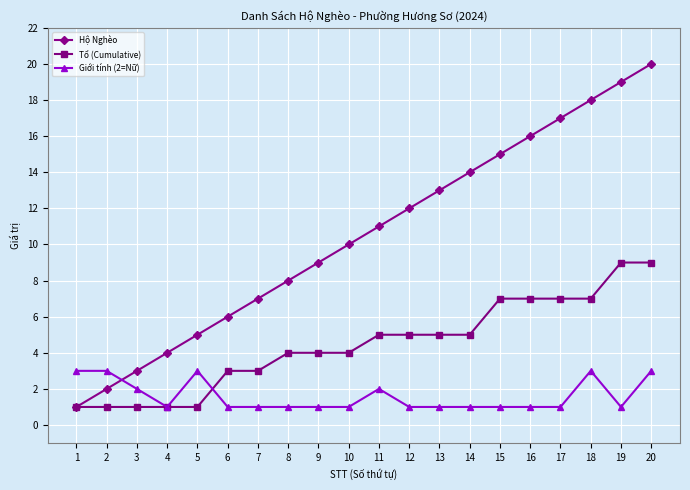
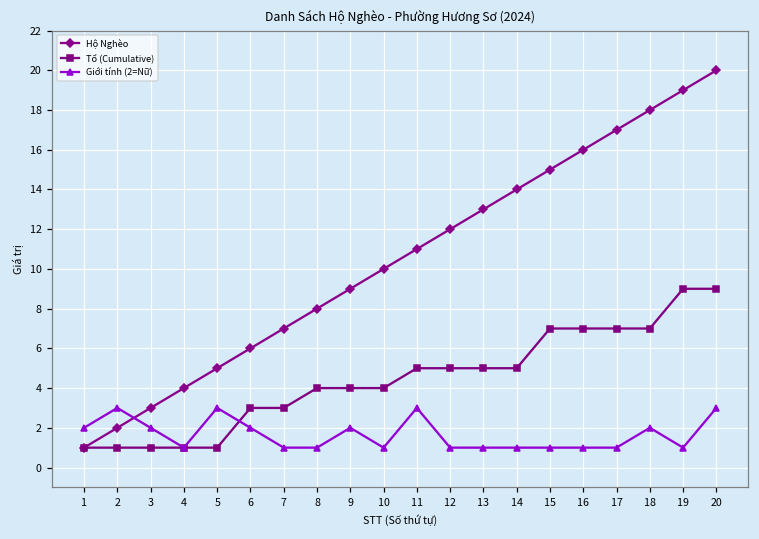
  {
    "Giới tính (2=Nữ)": {
-     "1": 3,
+     "1": 2,
      "2": 3,
      "3": 2,
      "5": 3,
-     "6": 1,
+     "6": 2,
      "7": 1,
      "8": 1,
-     "9": 1,
+     "9": 2,
      "10": 1,
-     "11": 2,
+     "11": 3,
      "12": 1,
      "13": 1,
      "14": 1,
      "15": 1,
      "16": 1,
      "17": 1,
-     "18": 3,
+     "18": 2,
      "19": 1,
      "20": 3
    }
  }
